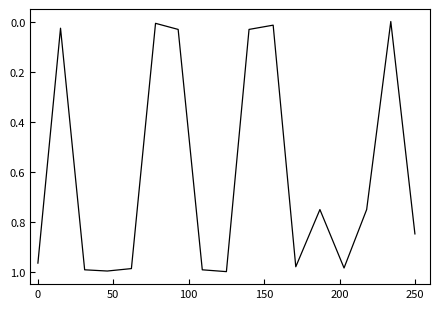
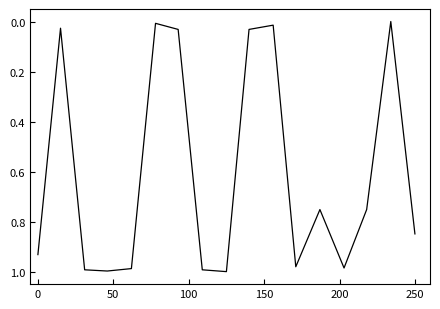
  {
-   "0": 0.97,
+   "0": 0.93,
    "250": 0.85
  }
